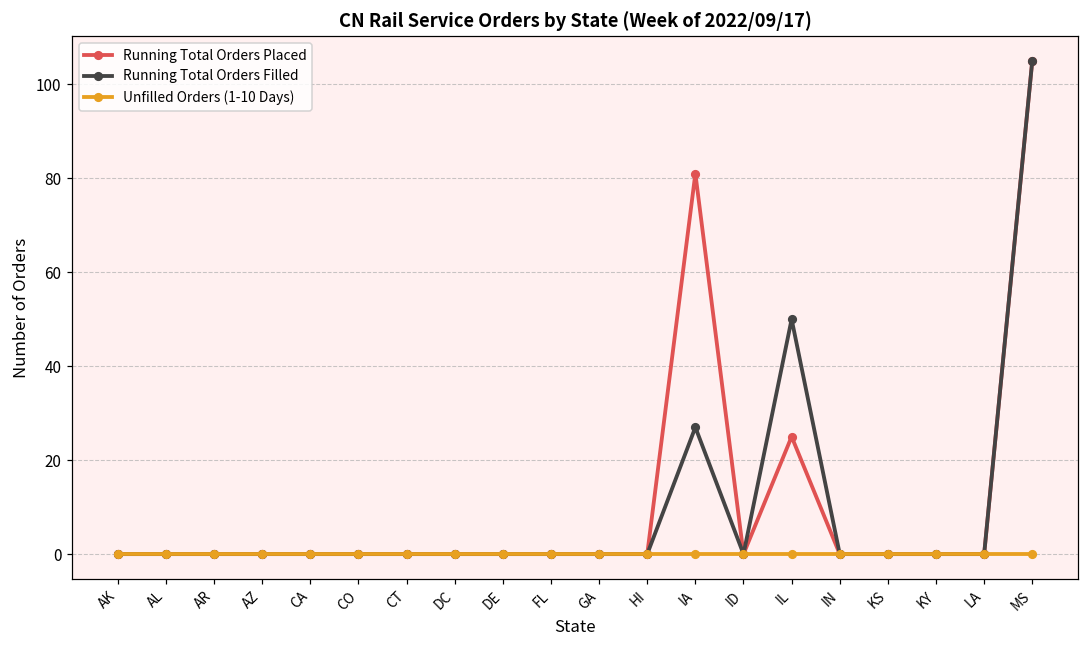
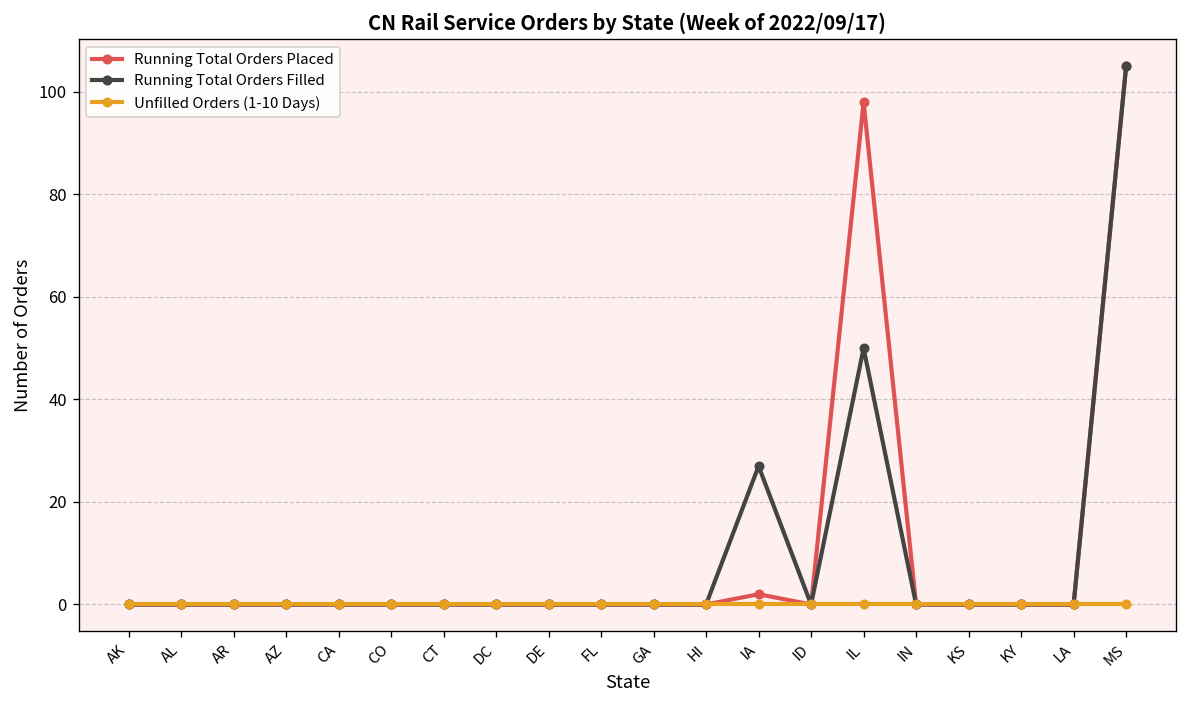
  {
    "Running Total Orders Placed": {
-     "IA": 81,
-     "IL": 25
+     "IA": 2,
+     "IL": 98
    },
    "Running Total Orders Filled": {
      "IA": 27,
      "IL": 50
    },
    "Unfilled Orders (1-10 Days)": {
      "IA": 0,
      "IL": 0,
      "MS": 0
    }
  }
